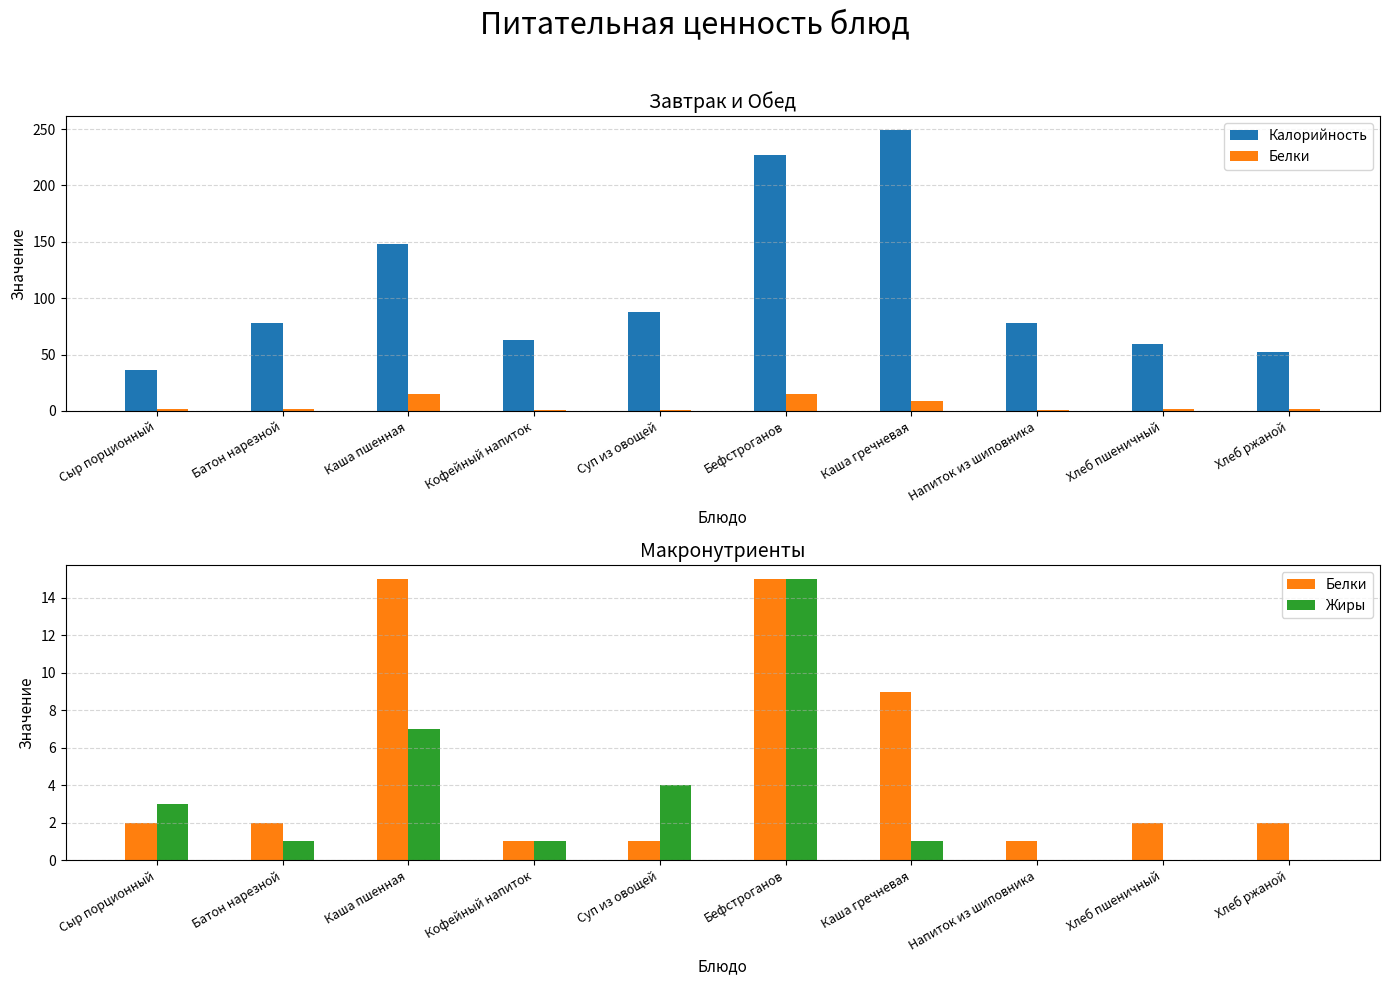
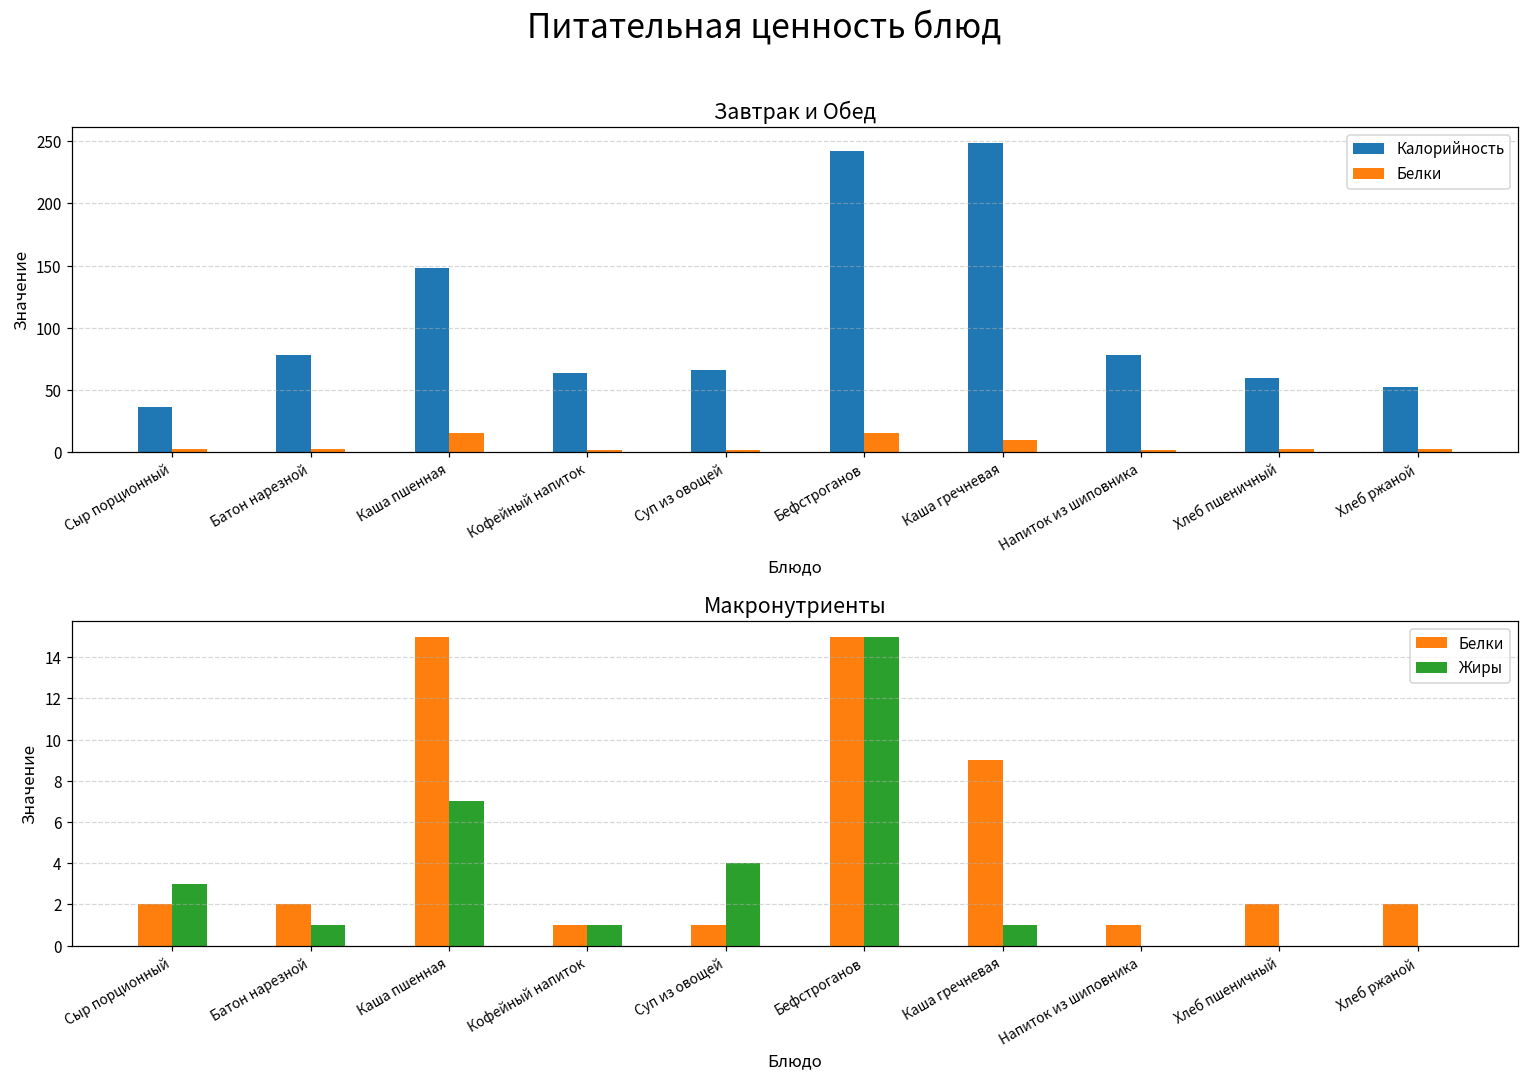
  {
    "Завтрак и Обед": {
      "Калорийность": {
        "Сыр порционный": 36,
        "Батон нарезной": 78,
        "Каша пшенная": 148,
        "Кофейный напиток": 63,
-       "Суп из овощей": 88,
-       "Бефстроганов": 227,
+       "Суп из овощей": 66,
+       "Бефстроганов": 242,
        "Каша гречневая": 249,
        "Напиток из шиповника": 78,
        "Хлеб пшеничный": 59,
        "Хлеб ржаной": 52
      },
      "Белки": {
        "Каша пшенная": 15,
        "Бефстроганов": 15,
        "Каша гречневая": 9
      }
    },
    "Макронутриенты": {
      "Белки": {
        "Сыр порционный": 2.0,
        "Батон нарезной": 2.0,
        "Каша пшенная": 15.0,
        "Кофейный напиток": 1.0,
        "Суп из овощей": 1.0,
        "Бефстроганов": 15.0,
        "Каша гречневая": 9.0,
        "Напиток из шиповника": 1.0,
        "Хлеб пшеничный": 2.0,
        "Хлеб ржаной": 2.0
      },
      "Жиры": {
        "Сыр порционный": 3.0,
        "Батон нарезной": 1.0,
        "Каша пшенная": 7.0,
        "Кофейный напиток": 1.0,
        "Суп из овощей": 4.0,
        "Бефстроганов": 15.0,
        "Каша гречневая": 1.0,
        "Напиток из шиповника": 0.0,
        "Хлеб пшеничный": 0.0,
        "Хлеб ржаной": 0.0
      }
    }
  }
